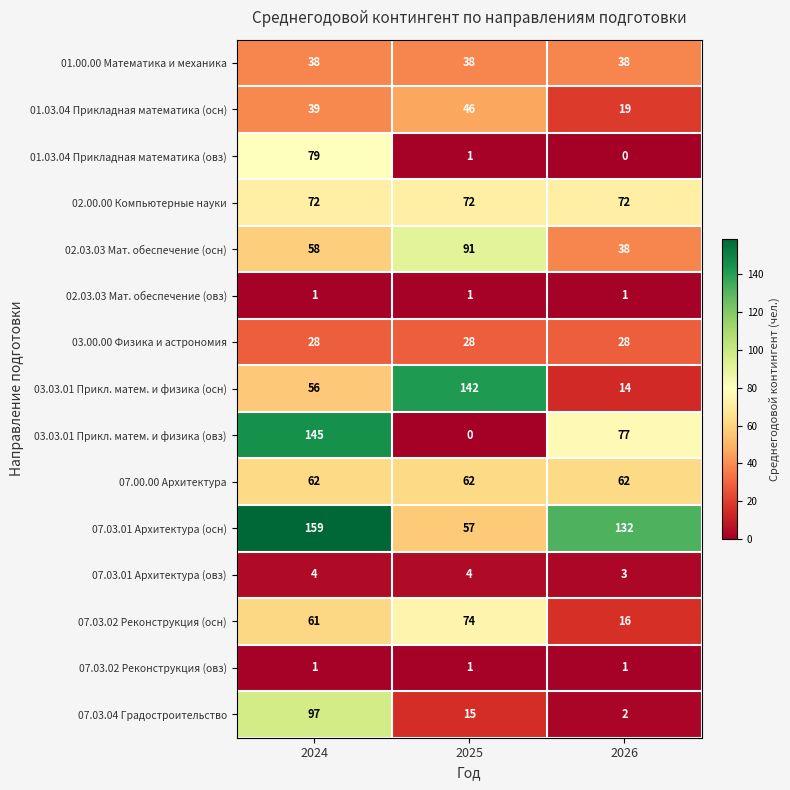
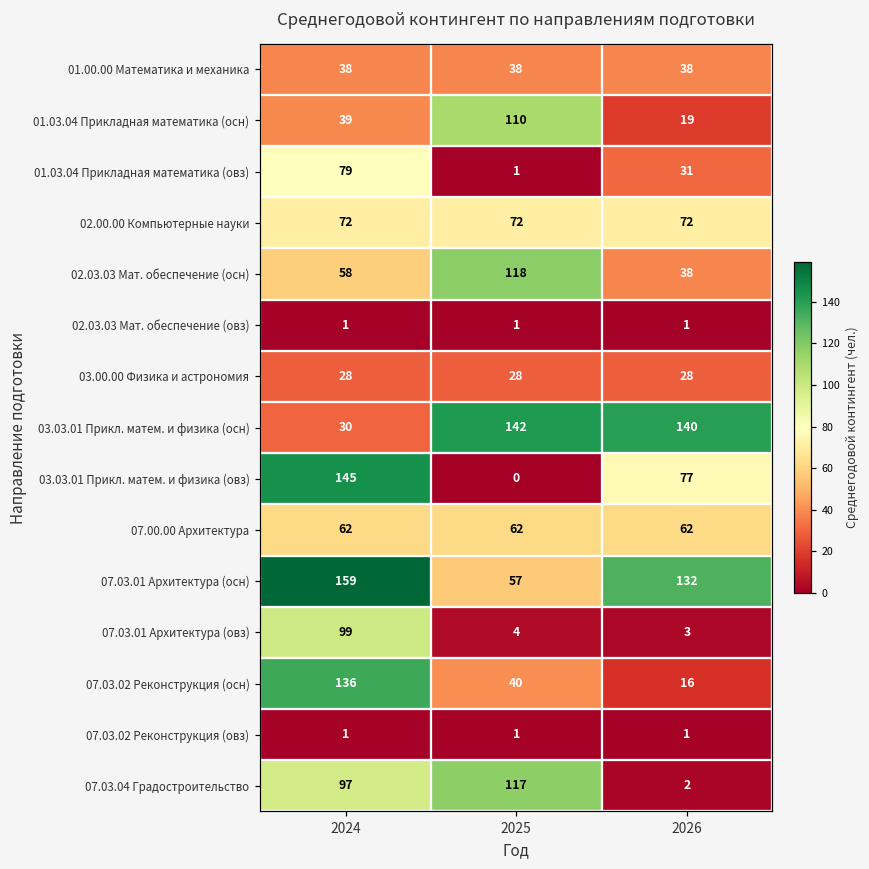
  {
    "01.00.00 Математика и механика": {
      "2024": 38,
      "2025": 38,
      "2026": 38
    },
    "01.03.04 Прикладная математика (осн)": {
      "2024": 39,
-     "2025": 46,
+     "2025": 110,
      "2026": 19
    },
    "01.03.04 Прикладная математика (овз)": {
      "2024": 79,
      "2025": 1,
-     "2026": 0
+     "2026": 31
    },
    "02.00.00 Компьютерные науки": {
      "2024": 72,
      "2025": 72,
      "2026": 72
    },
    "02.03.03 Мат. обеспечение (осн)": {
      "2024": 58,
-     "2025": 91,
+     "2025": 118,
      "2026": 38
    },
    "02.03.03 Мат. обеспечение (овз)": {
      "2024": 1,
      "2025": 1,
      "2026": 1
    },
    "03.00.00 Физика и астрономия": {
      "2024": 28,
      "2025": 28,
      "2026": 28
    },
    "03.03.01 Прикл. матем. и физика (осн)": {
-     "2024": 56,
+     "2024": 30,
      "2025": 142,
-     "2026": 14
+     "2026": 140
    },
    "03.03.01 Прикл. матем. и физика (овз)": {
      "2024": 145,
      "2025": 0,
      "2026": 77
    },
    "07.00.00 Архитектура": {
      "2024": 62,
      "2025": 62,
      "2026": 62
    },
    "07.03.01 Архитектура (осн)": {
      "2024": 159,
      "2025": 57,
      "2026": 132
    },
    "07.03.01 Архитектура (овз)": {
-     "2024": 4,
+     "2024": 99,
      "2025": 4,
      "2026": 3
    },
    "07.03.02 Реконструкция (осн)": {
-     "2024": 61,
-     "2025": 74,
+     "2024": 136,
+     "2025": 40,
      "2026": 16
    },
    "07.03.02 Реконструкция (овз)": {
      "2024": 1,
      "2025": 1,
      "2026": 1
    },
    "07.03.04 Градостроительство": {
      "2024": 97,
-     "2025": 15,
+     "2025": 117,
      "2026": 2
    }
  }
